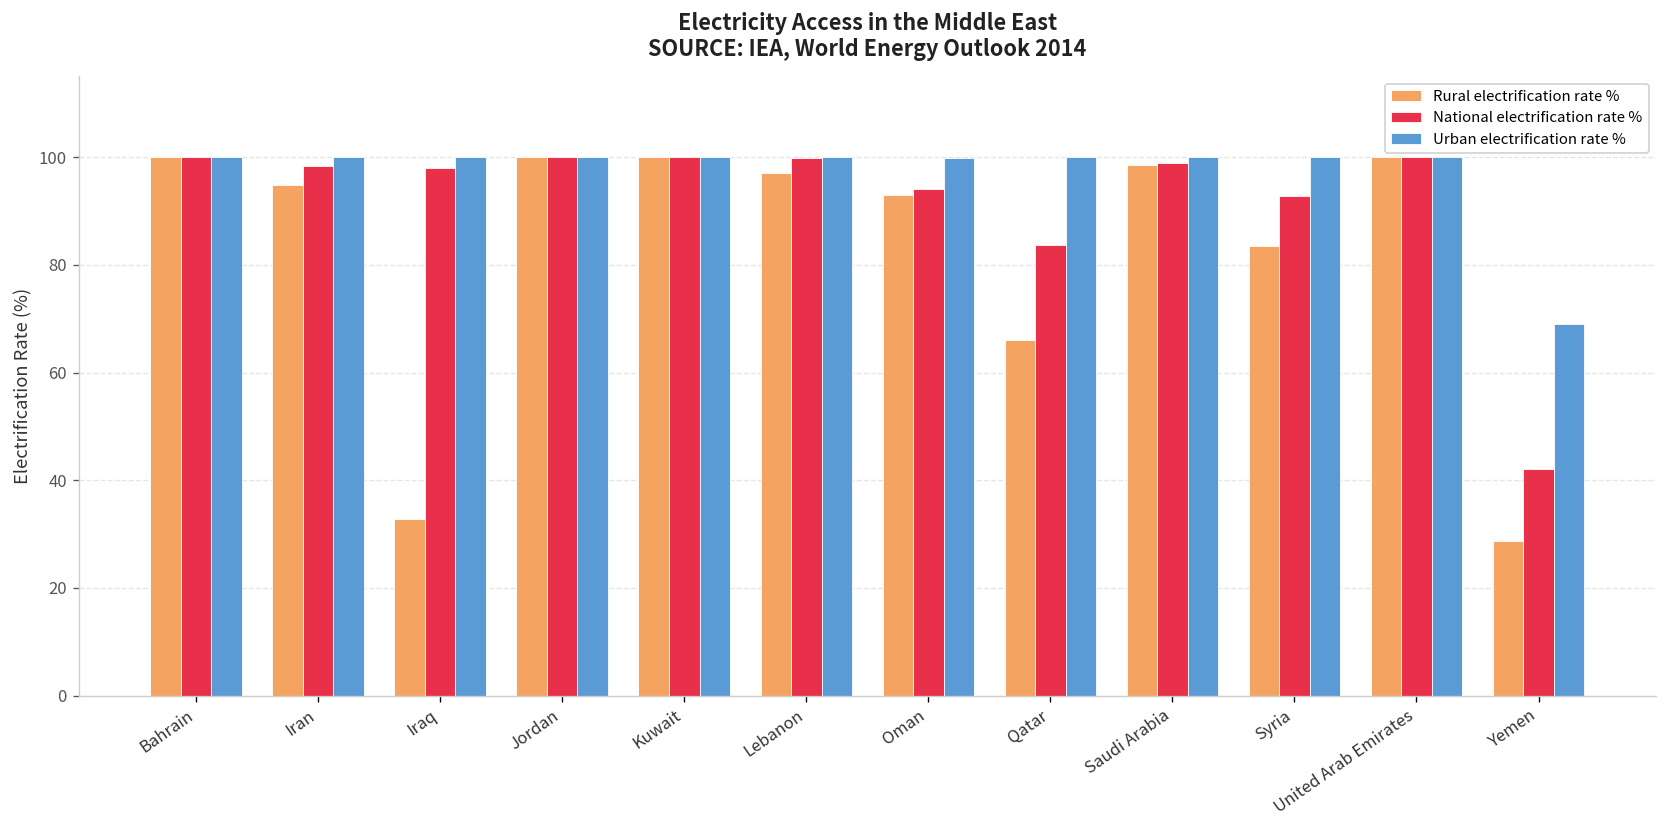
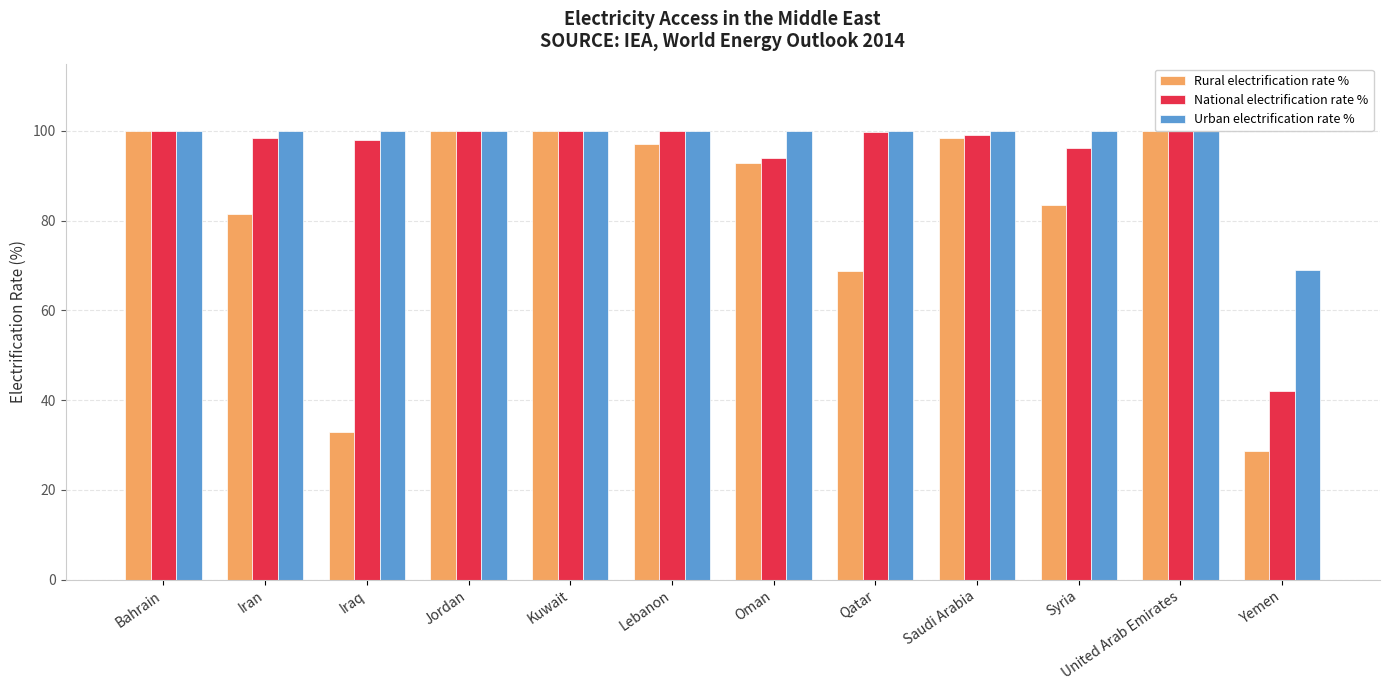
  {
    "Rural electrification rate %": {
      "Bahrain": 100,
-     "Iran": 95,
+     "Iran": 82,
      "Iraq": 33,
      "Jordan": 100,
      "Kuwait": 100,
      "Lebanon": 97,
      "Oman": 93,
-     "Qatar": 66,
+     "Qatar": 69,
      "Saudi Arabia": 99,
      "Syria": 84,
      "Yemen": 29
    },
    "National electrification rate %": {
      "Bahrain": 100,
      "Iran": 98,
      "Iraq": 98,
      "Jordan": 100,
      "Kuwait": 100,
      "Lebanon": 100,
      "Oman": 94,
-     "Qatar": 84,
+     "Qatar": 100,
      "Saudi Arabia": 99,
-     "Syria": 93,
+     "Syria": 96,
      "Yemen": 42
    },
    "Urban electrification rate %": {
      "Bahrain": 100,
      "Iran": 100,
      "Iraq": 100,
      "Jordan": 100,
      "Kuwait": 100,
      "Lebanon": 100,
      "Oman": 100,
      "Qatar": 100,
      "Saudi Arabia": 100,
      "Syria": 100,
      "Yemen": 69
    }
  }
